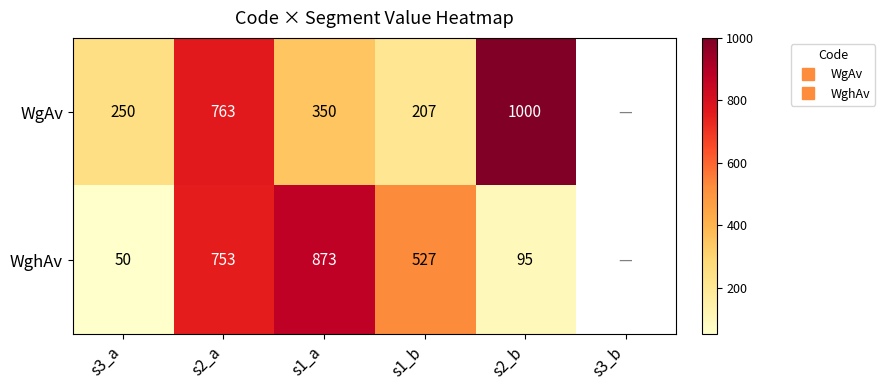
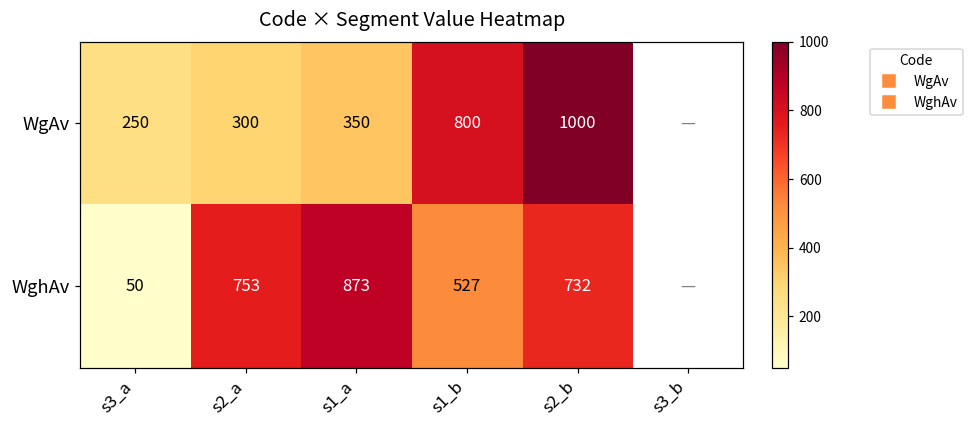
  {
    "WgAv": {
      "s3_a": 250,
-     "s2_a": 763,
+     "s2_a": 300,
      "s1_a": 350,
-     "s1_b": 207,
+     "s1_b": 800,
      "s2_b": 1000
    },
    "WghAv": {
      "s3_a": 50,
      "s2_a": 753,
      "s1_a": 873,
      "s1_b": 527,
-     "s2_b": 95
+     "s2_b": 732
    }
  }
